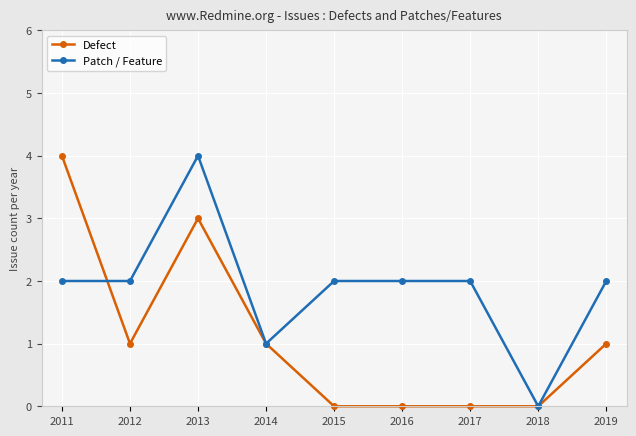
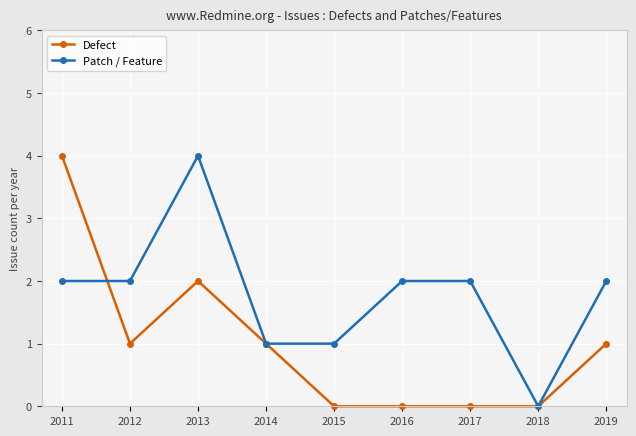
  {
    "Defect": {
      "2011": 4,
      "2012": 1,
-     "2013": 3,
+     "2013": 2,
      "2015": 0,
      "2016": 0,
      "2017": 0,
      "2019": 1
    },
    "Patch / Feature": {
      "2011": 2,
      "2012": 2,
      "2013": 4,
-     "2015": 2,
+     "2015": 1,
      "2016": 2,
      "2017": 2,
      "2019": 2
    }
  }
